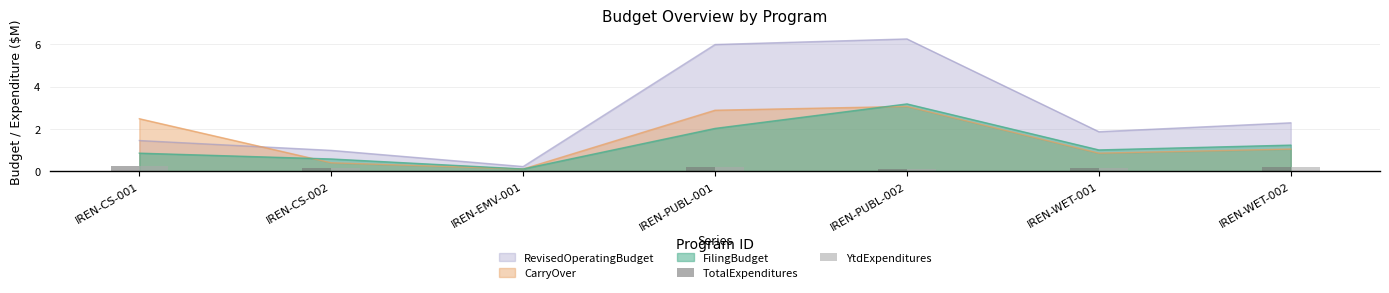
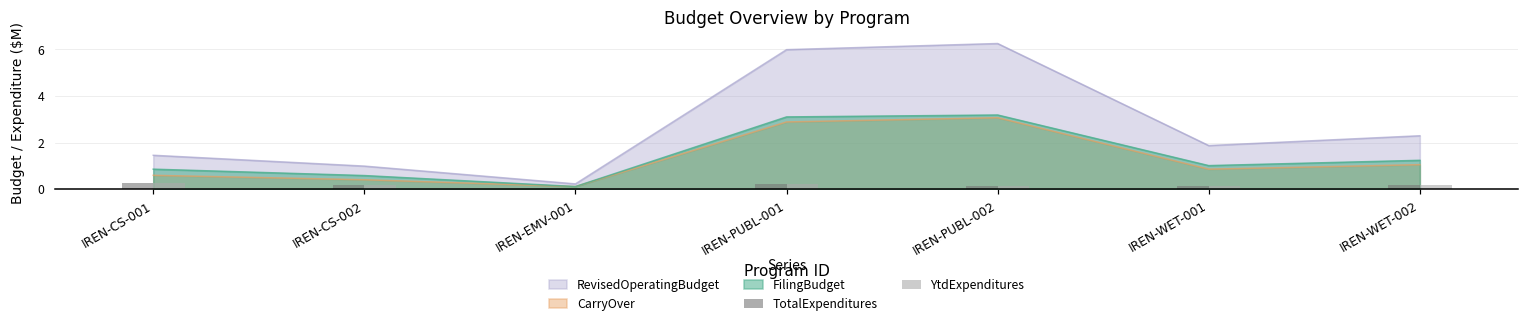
  {
    "TotalExpenditures": {
      "IREN-CS-001": 0.3,
      "IREN-CS-002": 0.2,
      "IREN-EMV-001": 0.0,
      "IREN-PUBL-001": 0.2,
      "IREN-WET-001": 0.2,
      "IREN-WET-002": 0.2
    },
    "CarryOver": {
-     "IREN-CS-001": 2.5,
+     "IREN-CS-001": 0.6,
      "IREN-CS-002": 0.4,
      "IREN-PUBL-001": 2.9,
      "IREN-WET-001": 0.9,
      "IREN-WET-002": 1.1
    },
    "FilingBudget": {
      "IREN-CS-001": 0.9,
      "IREN-CS-002": 0.6,
-     "IREN-PUBL-001": 2.0,
+     "IREN-PUBL-001": 3.1,
      "IREN-WET-001": 1.0,
      "IREN-WET-002": 1.2
    }
  }
